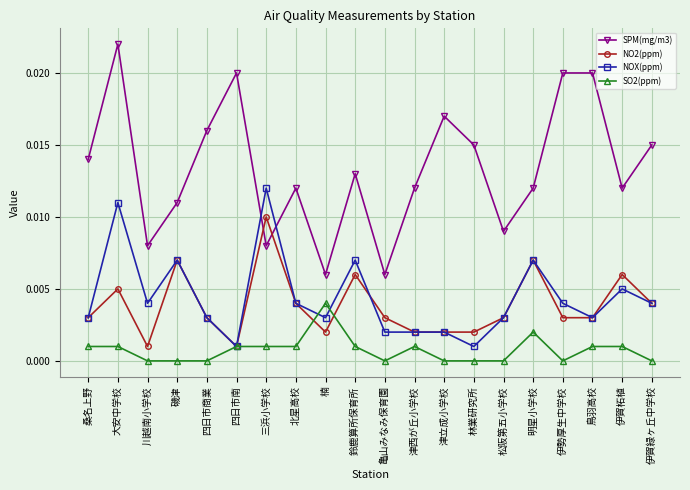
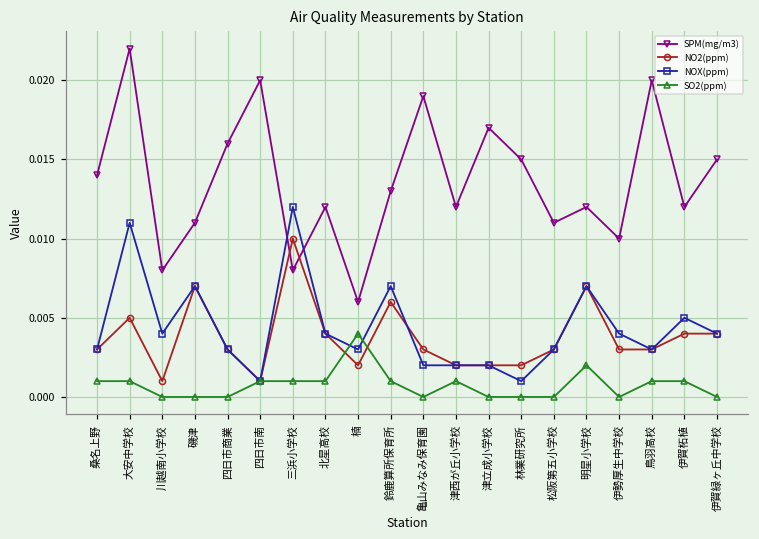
  {
    "SPM(mg/m3)": {
      "桑名上野": 0.014,
      "大安中学校": 0.022,
      "川越南小学校": 0.008,
      "磯津": 0.011,
      "四日市商業": 0.016,
      "四日市南": 0.020,
      "三浜小学校": 0.008,
      "北星高校": 0.012,
      "楠": 0.006,
      "鈴鹿算所保育所": 0.013,
-     "亀山みなみ保育園": 0.006,
+     "亀山みなみ保育園": 0.019,
      "津西が丘小学校": 0.012,
      "津立成小学校": 0.017,
      "林業研究所": 0.015,
-     "松阪第五小学校": 0.009,
+     "松阪第五小学校": 0.011,
      "明星小学校": 0.012,
-     "伊勢厚生中学校": 0.02,
+     "伊勢厚生中学校": 0.01,
      "鳥羽高校": 0.020,
      "伊賀柘植": 0.012,
      "伊賀緑ヶ丘中学校": 0.015
    },
    "NO2(ppm)": {
      "大安中学校": 0.005,
      "川越南小学校": 0.001,
      "三浜小学校": 0.010,
      "楠": 0.002,
      "鈴鹿算所保育所": 0.006,
      "亀山みなみ保育園": 0.003,
      "林業研究所": 0.002,
      "伊勢厚生中学校": 0.003,
-     "伊賀柘植": 0.006
+     "伊賀柘植": 0.004
    },
    "NOX(ppm)": {
      "大安中学校": 0.011,
      "川越南小学校": 0.004,
      "三浜小学校": 0.012,
      "楠": 0.003,
      "鈴鹿算所保育所": 0.007,
      "亀山みなみ保育園": 0.002,
      "林業研究所": 0.001,
      "伊勢厚生中学校": 0.004,
      "伊賀柘植": 0.005
    },
    "SO2(ppm)": {
      "桑名上野": 0.001,
      "大安中学校": 0.001,
      "川越南小学校": 0.000,
      "磯津": 0.000,
      "四日市商業": 0.000,
      "三浜小学校": 0.001,
      "北星高校": 0.001,
      "楠": 0.004,
      "鈴鹿算所保育所": 0.001,
      "亀山みなみ保育園": 0.000,
      "津西が丘小学校": 0.001,
      "津立成小学校": 0.000,
      "林業研究所": 0.000,
      "松阪第五小学校": 0.000,
      "明星小学校": 0.002,
      "伊勢厚生中学校": 0.000,
      "鳥羽高校": 0.001,
      "伊賀柘植": 0.001,
      "伊賀緑ヶ丘中学校": 0.000
    }
  }
